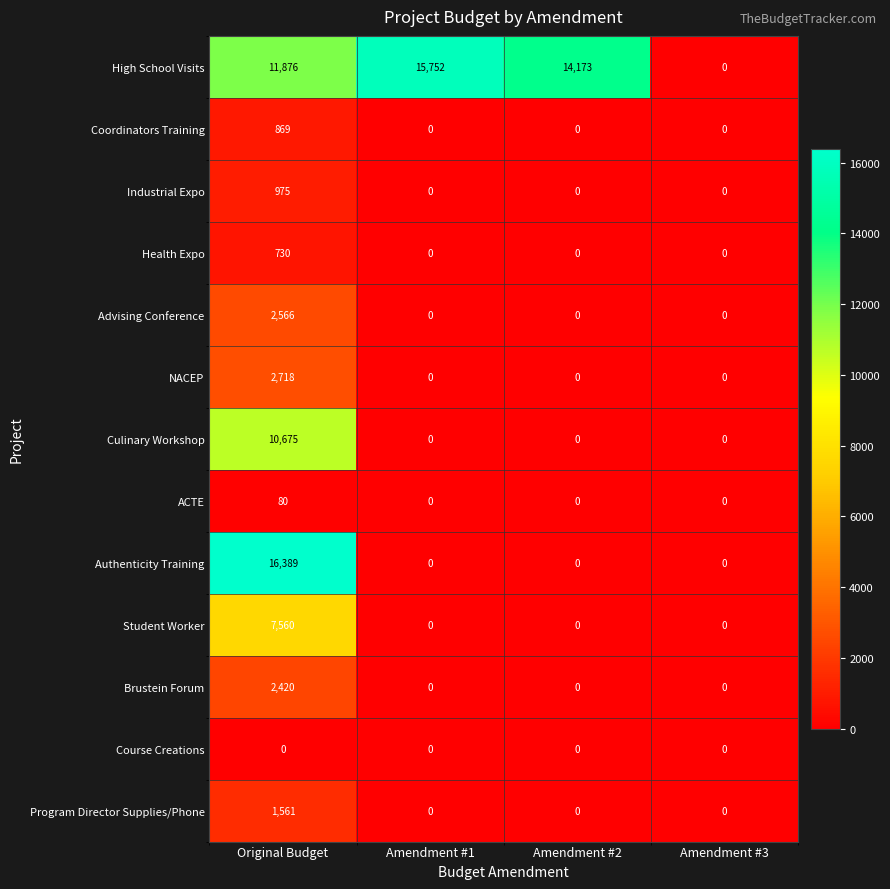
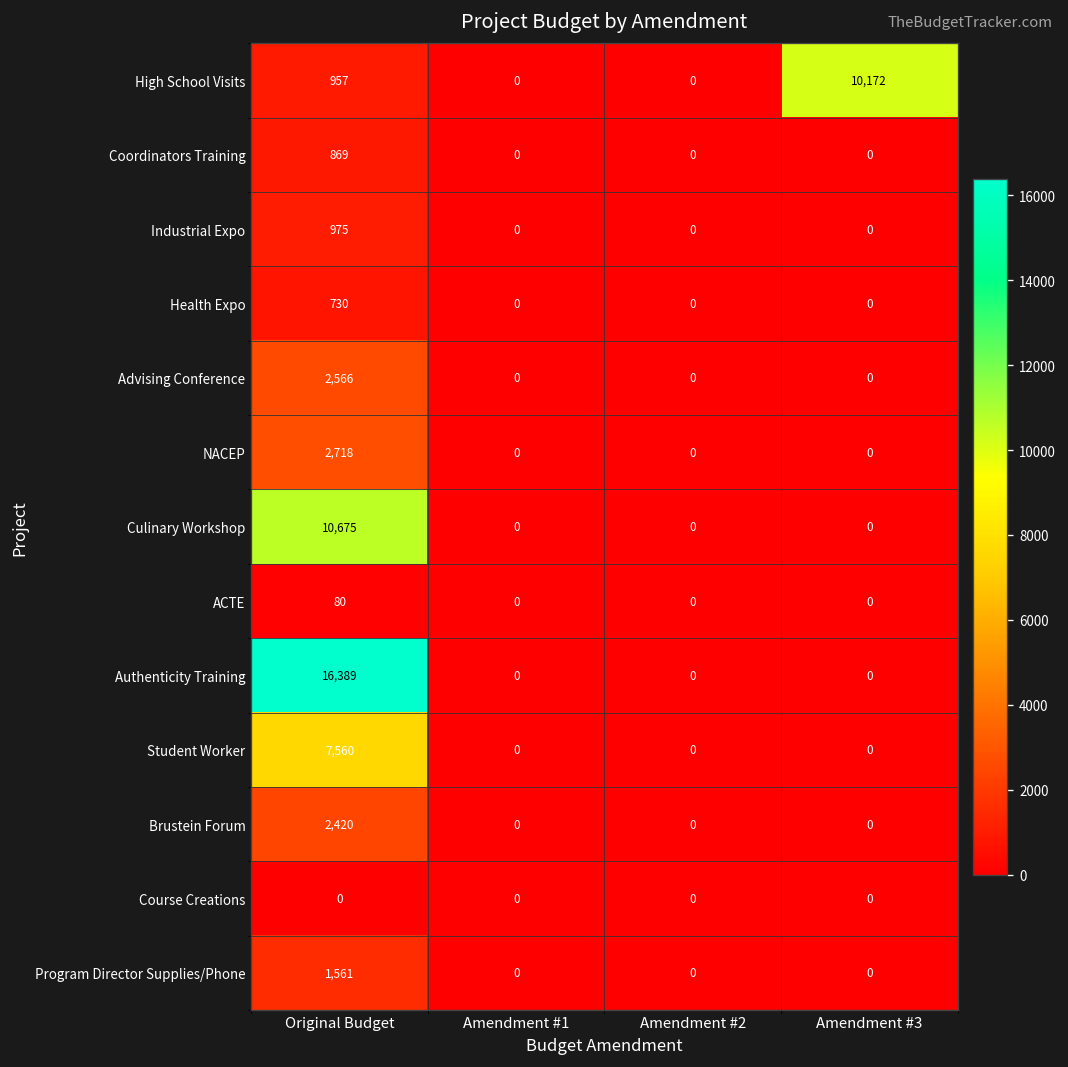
  {
    "High School Visits": {
-     "Original Budget": "11,876",
-     "Amendment #1": "15,752",
-     "Amendment #2": "14,173",
-     "Amendment #3": "0"
+     "Original Budget": "957",
+     "Amendment #1": "0",
+     "Amendment #2": "0",
+     "Amendment #3": "10,172"
    },
    "Coordinators Training": {
      "Original Budget": "869",
      "Amendment #1": "0",
      "Amendment #2": "0",
      "Amendment #3": "0"
    },
    "Industrial Expo": {
      "Original Budget": "975",
      "Amendment #1": "0",
      "Amendment #2": "0",
      "Amendment #3": "0"
    },
    "Health Expo": {
      "Original Budget": "730",
      "Amendment #1": "0",
      "Amendment #2": "0",
      "Amendment #3": "0"
    },
    "Advising Conference": {
      "Original Budget": "2,566",
      "Amendment #1": "0",
      "Amendment #2": "0",
      "Amendment #3": "0"
    },
    "NACEP": {
      "Original Budget": "2,718",
      "Amendment #1": "0",
      "Amendment #2": "0",
      "Amendment #3": "0"
    },
    "Culinary Workshop": {
      "Original Budget": "10,675",
      "Amendment #1": "0",
      "Amendment #2": "0",
      "Amendment #3": "0"
    },
    "ACTE": {
      "Original Budget": "80",
      "Amendment #1": "0",
      "Amendment #2": "0",
      "Amendment #3": "0"
    },
    "Authenticity Training": {
      "Original Budget": "16,389",
      "Amendment #1": "0",
      "Amendment #2": "0",
      "Amendment #3": "0"
    },
    "Student Worker": {
      "Original Budget": "7,560",
      "Amendment #1": "0",
      "Amendment #2": "0",
      "Amendment #3": "0"
    },
    "Brustein Forum": {
      "Original Budget": "2,420",
      "Amendment #1": "0",
      "Amendment #2": "0",
      "Amendment #3": "0"
    },
    "Course Creations": {
      "Original Budget": "0",
      "Amendment #1": "0",
      "Amendment #2": "0",
      "Amendment #3": "0"
    },
    "Program Director Supplies/Phone": {
      "Original Budget": "1,561",
      "Amendment #1": "0",
      "Amendment #2": "0",
      "Amendment #3": "0"
    }
  }
